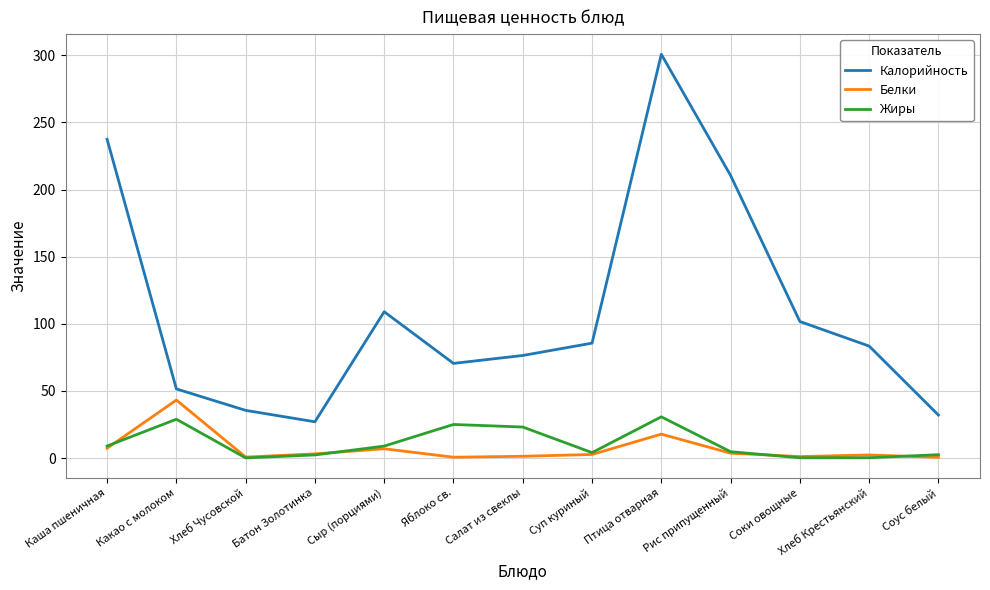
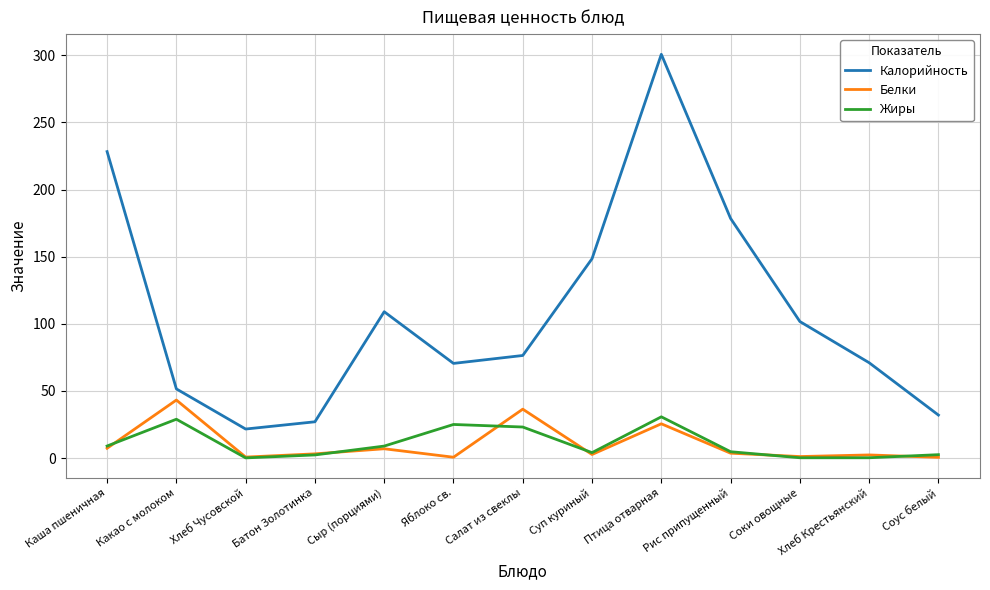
  {
    "Калорийность": {
-     "Каша пшеничная": 238,
+     "Каша пшеничная": 228,
      "Какао с молоком": 52,
-     "Хлеб Чусовской": 36,
+     "Хлеб Чусовской": 22,
      "Батон Золотинка": 27,
      "Сыр (порциями)": 109,
      "Яблоко св.": 71,
      "Салат из свеклы": 76,
-     "Суп куриный": 86,
+     "Суп куриный": 149,
      "Птица отварная": 301,
-     "Рис припущенный": 211,
+     "Рис припущенный": 179,
      "Соки овощные": 102,
-     "Хлеб Крестьянский": 83,
+     "Хлеб Крестьянский": 71,
      "Соус белый": 32
    },
    "Белки": {
      "Какао с молоком": 43,
      "Сыр (порциями)": 7,
      "Яблоко св.": 1,
-     "Салат из свеклы": 1,
-     "Птица отварная": 18,
+     "Салат из свеклы": 36,
+     "Птица отварная": 26,
      "Хлеб Крестьянский": 2,
      "Соус белый": 1
    },
    "Жиры": {
      "Какао с молоком": 29,
      "Сыр (порциями)": 9,
      "Яблоко св.": 25,
      "Салат из свеклы": 23,
      "Птица отварная": 31,
      "Хлеб Крестьянский": 0,
      "Соус белый": 3
    }
  }
